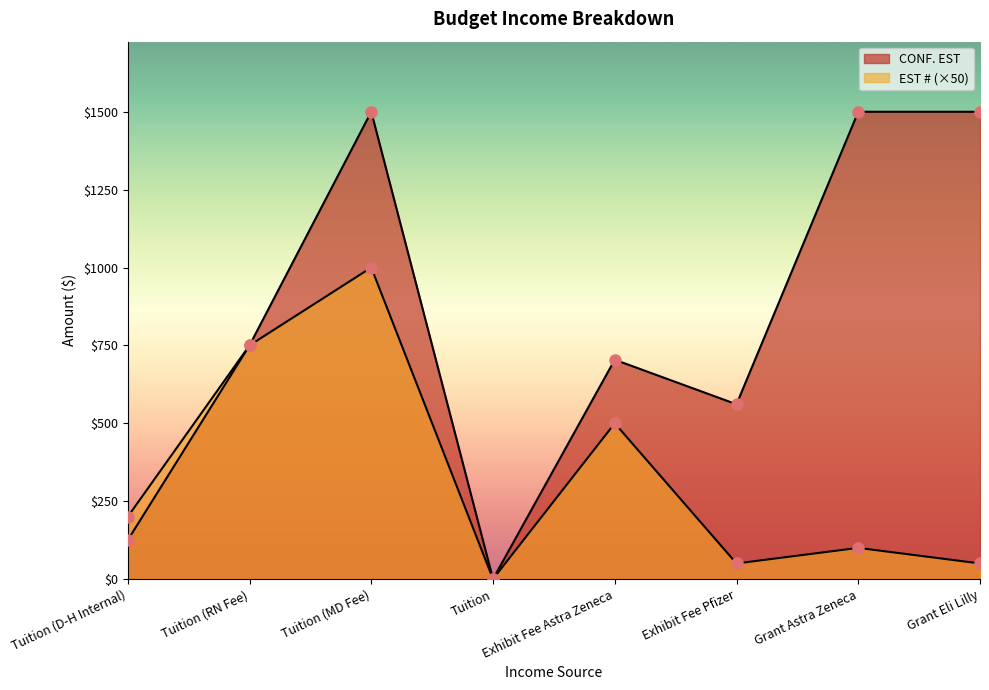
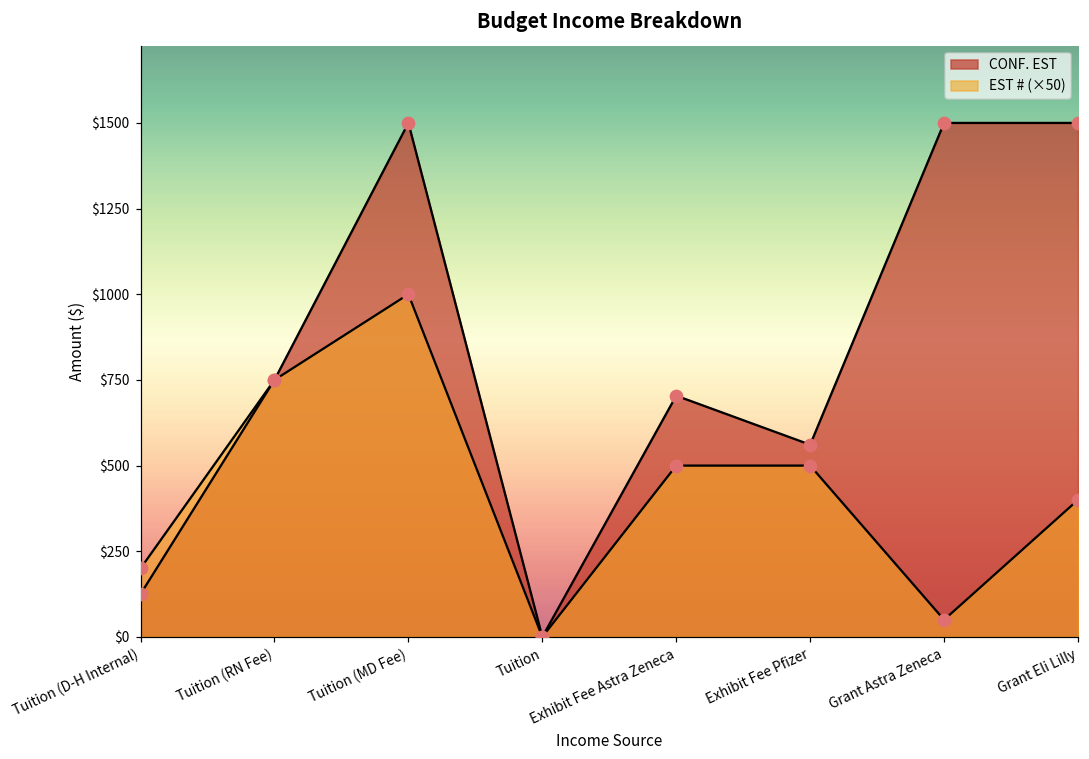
  {
    "CONF. EST": {
      "Tuition (D-H Internal)": "$130",
      "Tuition (MD Fee)": "$1500",
      "Exhibit Fee Astra Zeneca": "$700",
      "Exhibit Fee Pfizer": "$560",
      "Grant Astra Zeneca": "$1500",
      "Grant Eli Lilly": "$1500"
    },
    "EST # (×50)": {
      "Tuition (D-H Internal)": "$200",
      "Tuition (MD Fee)": "$1000",
      "Exhibit Fee Astra Zeneca": "$500",
-     "Exhibit Fee Pfizer": "$50",
-     "Grant Astra Zeneca": "$100",
-     "Grant Eli Lilly": "$50"
+     "Exhibit Fee Pfizer": "$500",
+     "Grant Astra Zeneca": "$50",
+     "Grant Eli Lilly": "$400"
    }
  }
